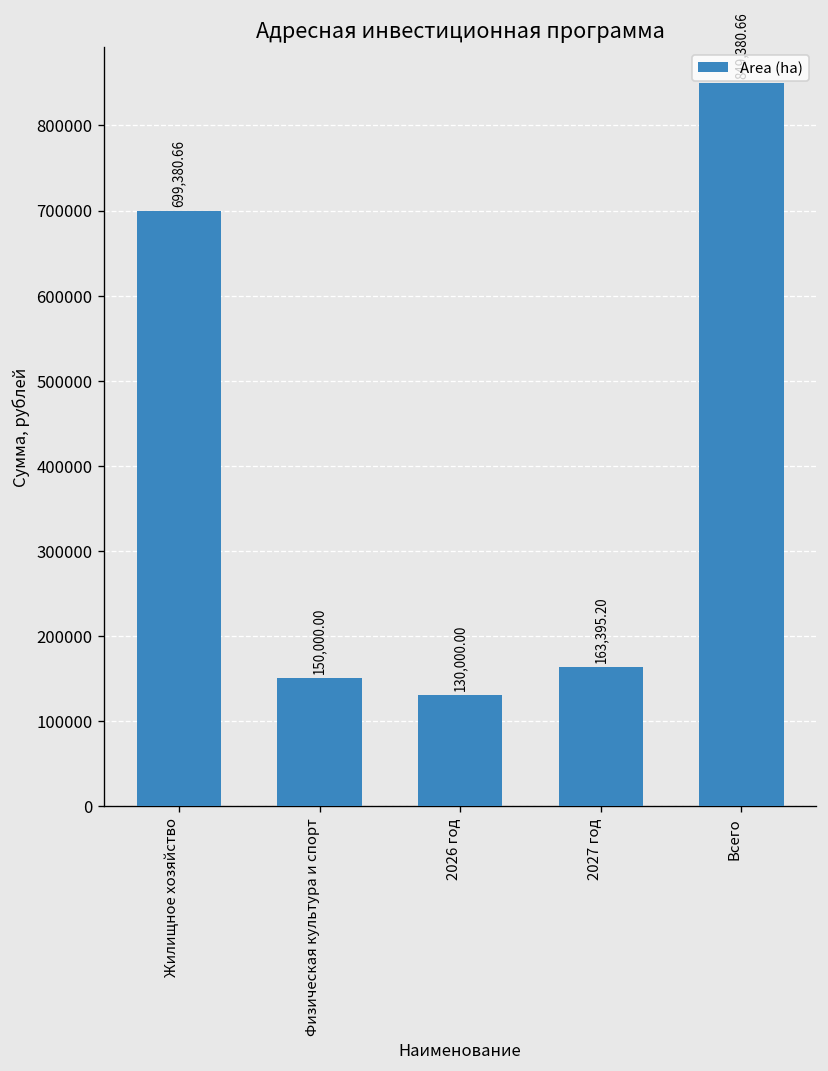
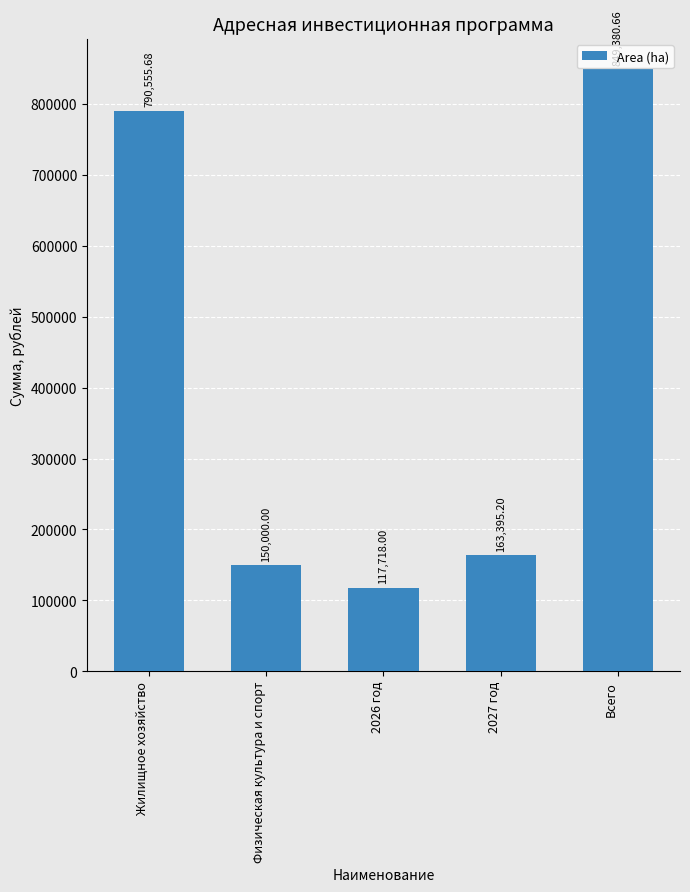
  {
-   "Жилищное хозяйство": "699,380.66",
+   "Жилищное хозяйство": "790,555.68",
    "Физическая культура и спорт": "150,000.00",
-   "2026 год": "130,000.00",
+   "2026 год": "117,718.00",
    "2027 год": "163,395.20"
  }
